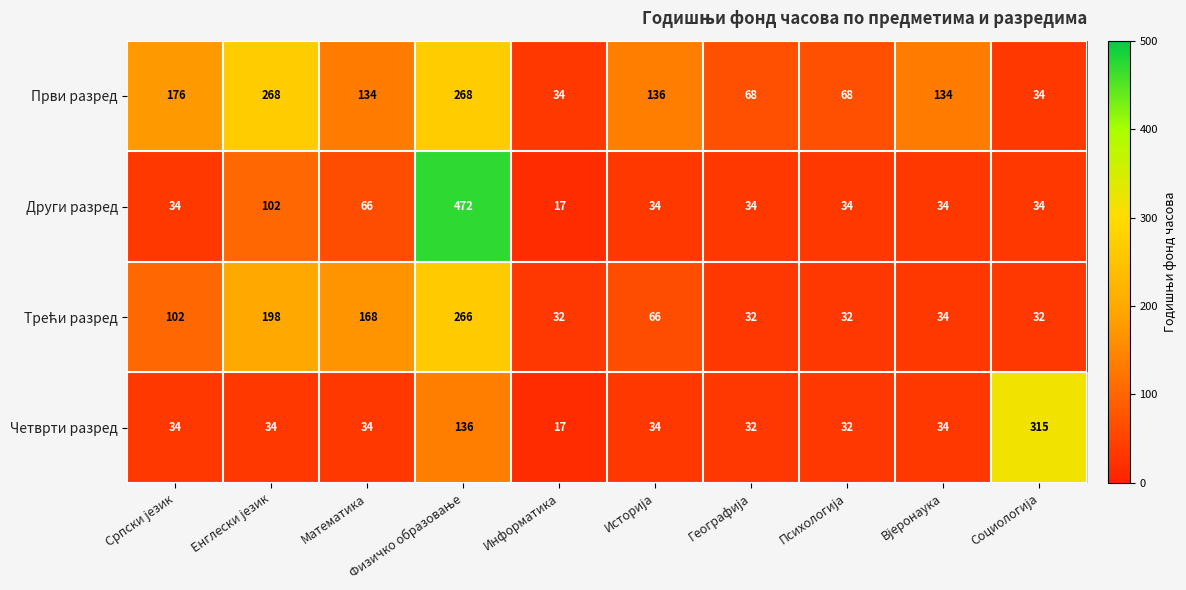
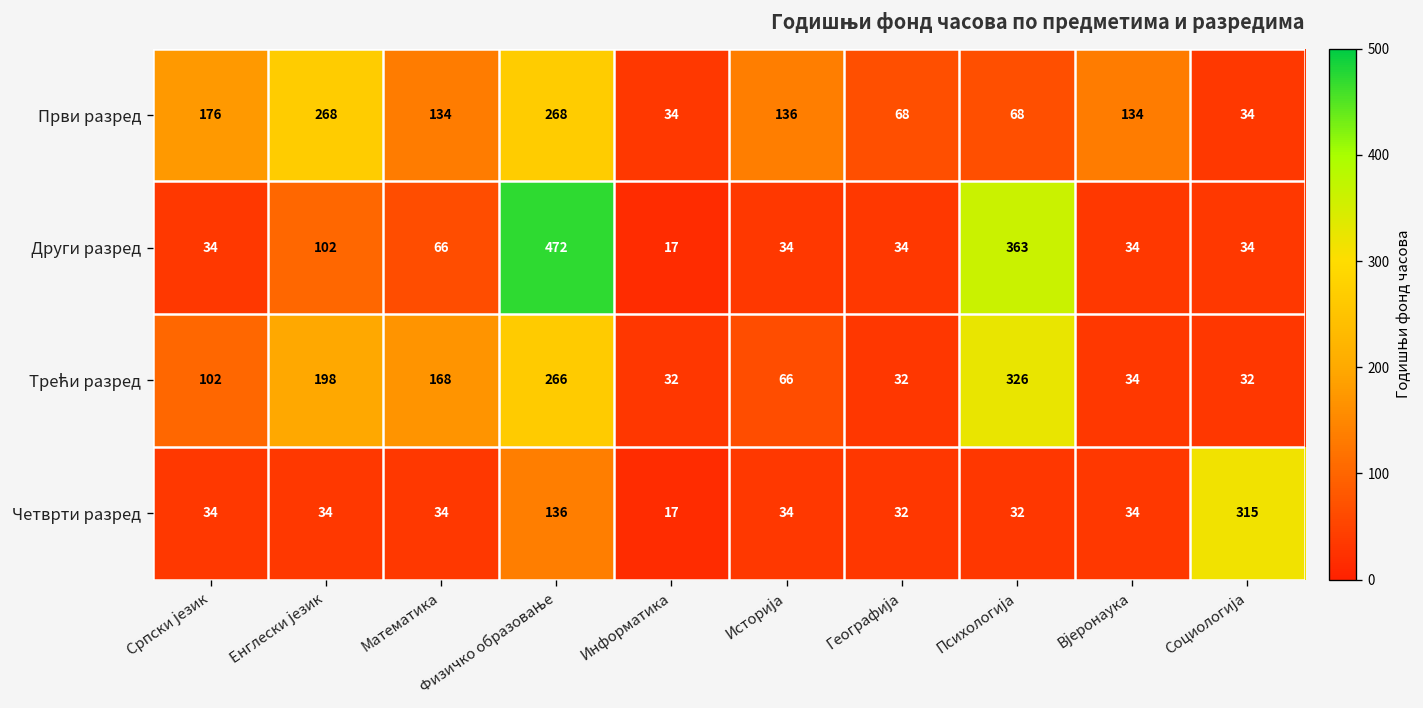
  {
    "Први разред": {
      "Српски језик": 176,
      "Енглески језик": 268,
      "Математика": 134,
      "Физичко образовање": 268,
      "Информатика": 34,
      "Историја": 136,
      "Географија": 68,
      "Психологија": 68,
      "Вјеронаука": 134,
      "Социологија": 34
    },
    "Други разред": {
      "Српски језик": 34,
      "Енглески језик": 102,
      "Математика": 66,
      "Физичко образовање": 472,
      "Информатика": 17,
      "Историја": 34,
      "Географија": 34,
-     "Психологија": 34,
+     "Психологија": 363,
      "Вјеронаука": 34,
      "Социологија": 34
    },
    "Трећи разред": {
      "Српски језик": 102,
      "Енглески језик": 198,
      "Математика": 168,
      "Физичко образовање": 266,
      "Информатика": 32,
      "Историја": 66,
      "Географија": 32,
-     "Психологија": 32,
+     "Психологија": 326,
      "Вјеронаука": 34,
      "Социологија": 32
    },
    "Четврти разред": {
      "Српски језик": 34,
      "Енглески језик": 34,
      "Математика": 34,
      "Физичко образовање": 136,
      "Информатика": 17,
      "Историја": 34,
      "Географија": 32,
      "Психологија": 32,
      "Вјеронаука": 34,
      "Социологија": 315
    }
  }
